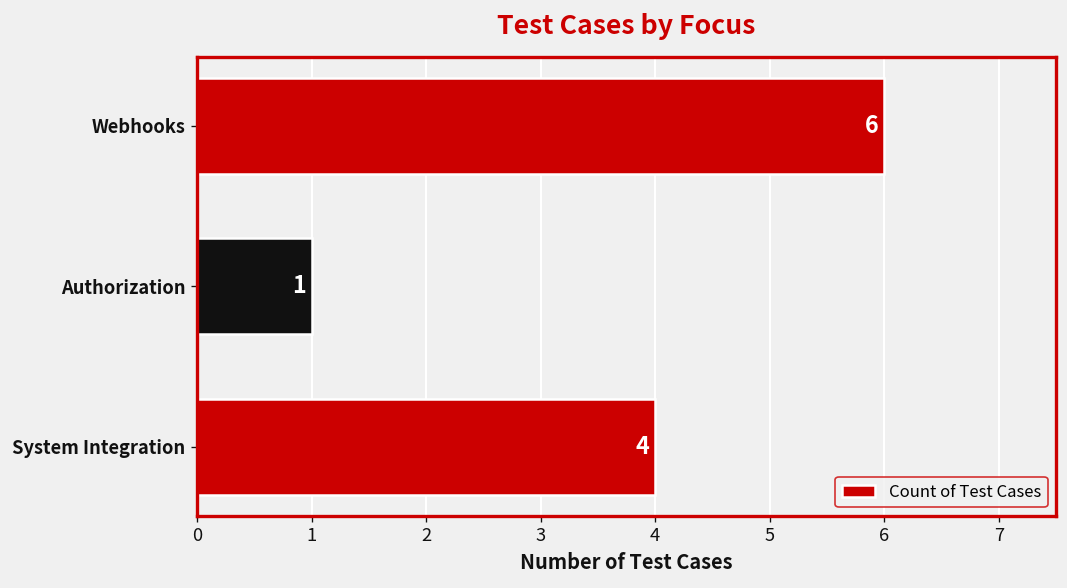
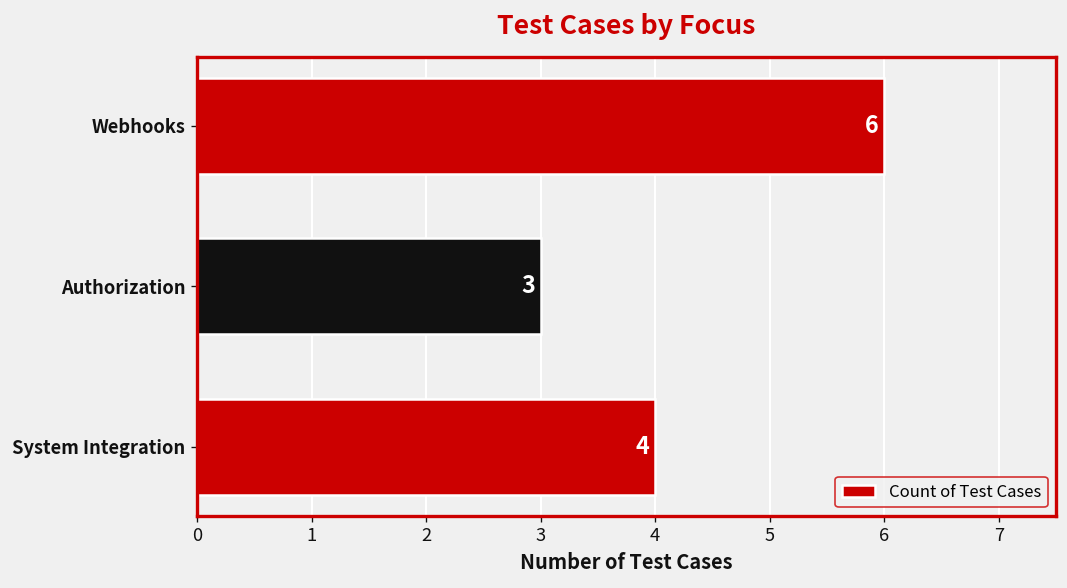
  {
    "Webhooks": 6,
-   "Authorization": 1,
+   "Authorization": 3,
    "System Integration": 4
  }
